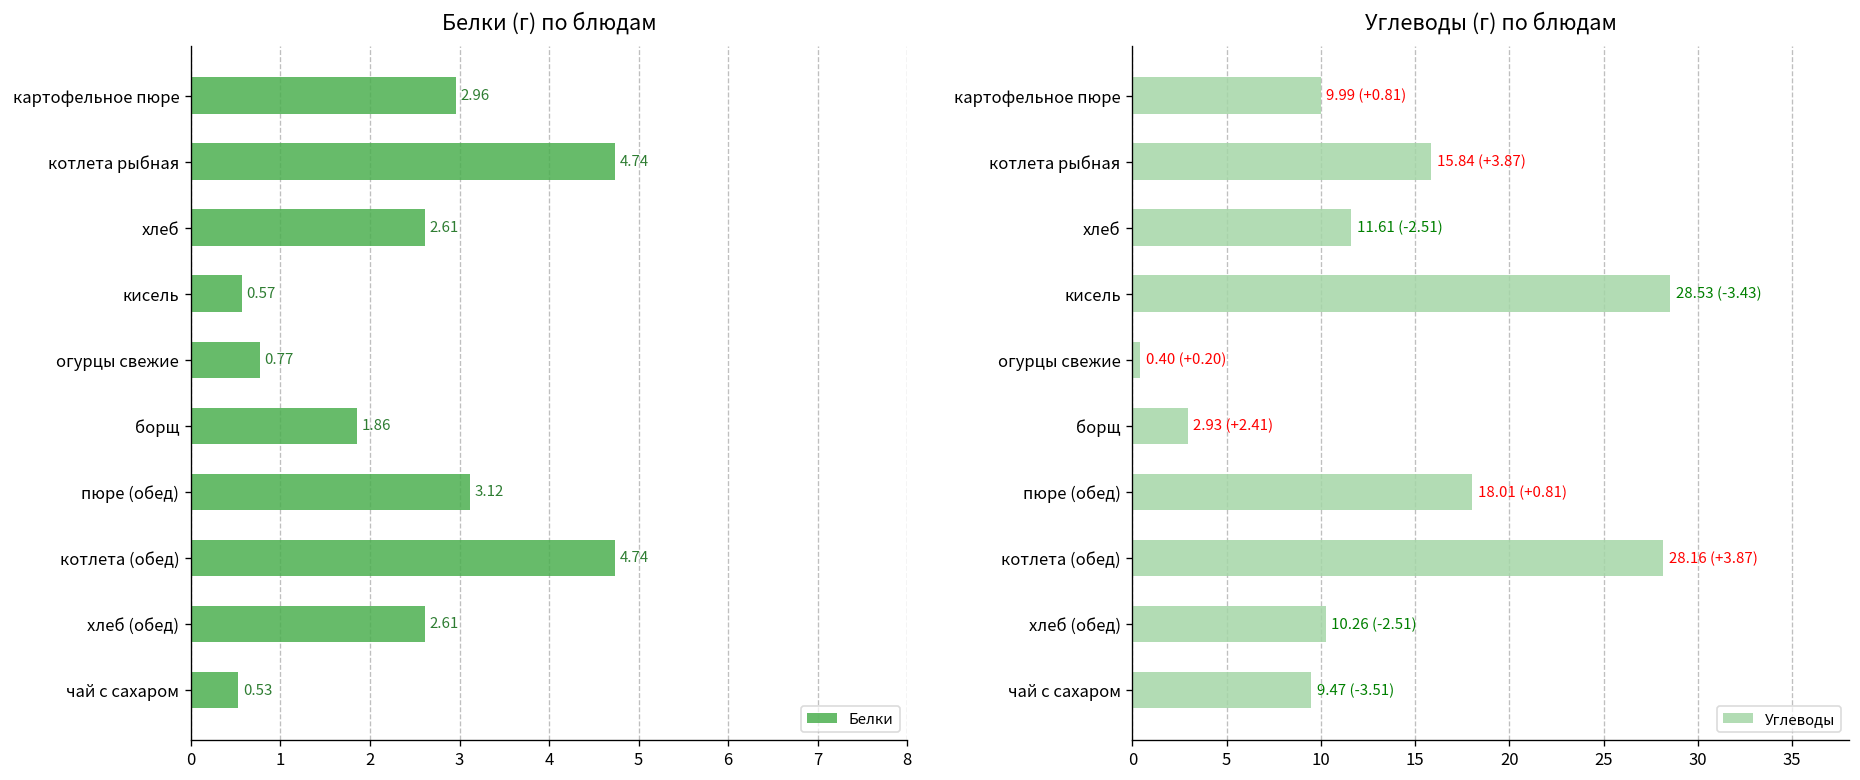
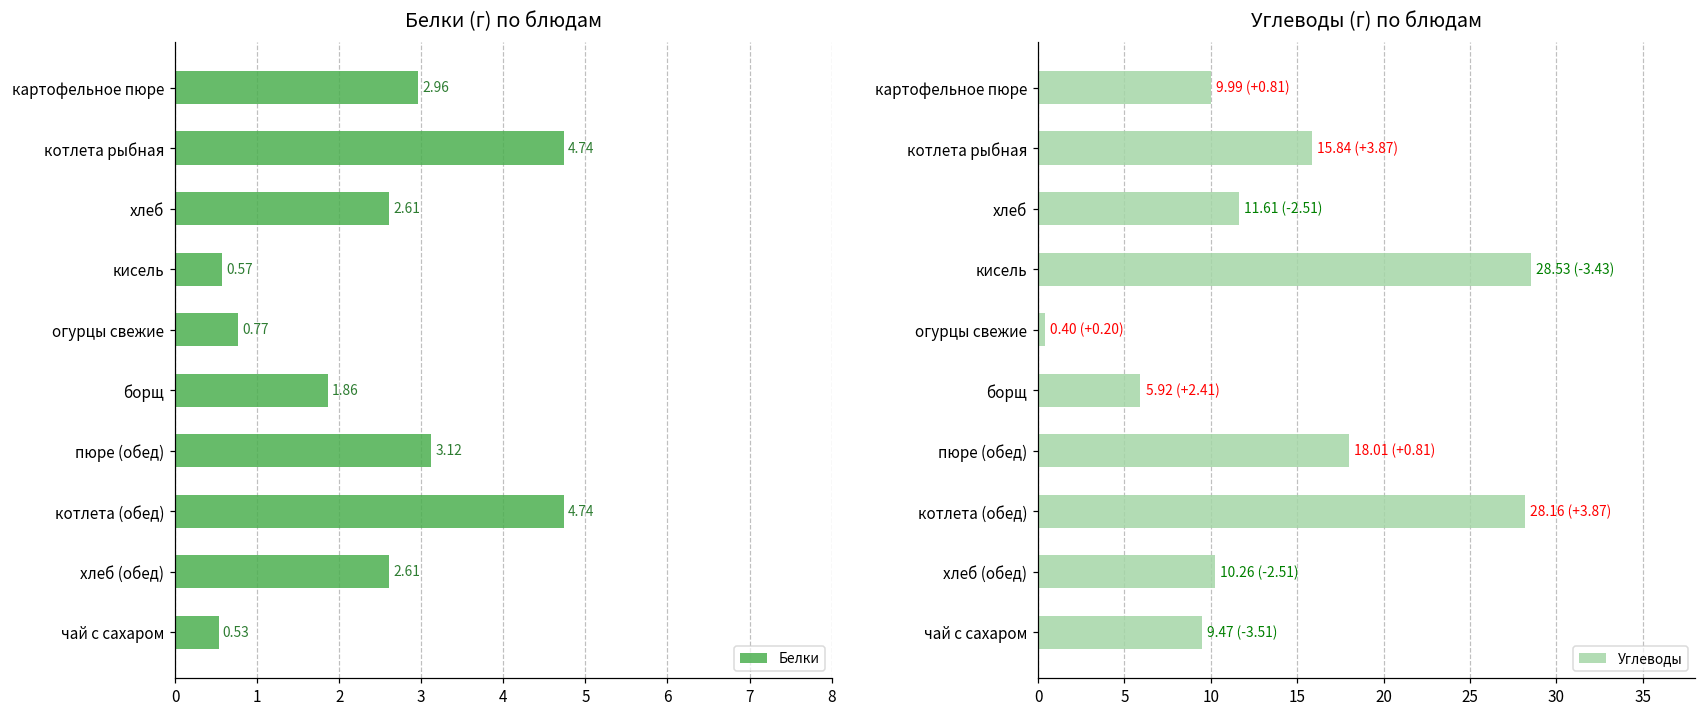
  {
    "Белки (г) по блюдам": {
      "картофельное пюре": 2.96,
      "котлета рыбная": 4.74,
      "хлеб": 2.61,
      "кисель": 0.57,
      "огурцы свежие": 0.77,
      "борщ": 1.86,
      "пюре (обед)": 3.12,
      "котлета (обед)": 4.74,
      "хлеб (обед)": 2.61,
      "чай с сахаром": 0.53
    },
    "Углеводы (г) по блюдам": {
      "картофельное пюре": 9.99,
      "котлета рыбная": 15.84,
      "хлеб": 11.61,
      "кисель": 28.53,
      "огурцы свежие": 0.40,
-     "борщ": 2.93,
+     "борщ": 5.92,
      "пюре (обед)": 18.01,
      "котлета (обед)": 28.16,
      "хлеб (обед)": 10.26,
      "чай с сахаром": 9.47
    }
  }
